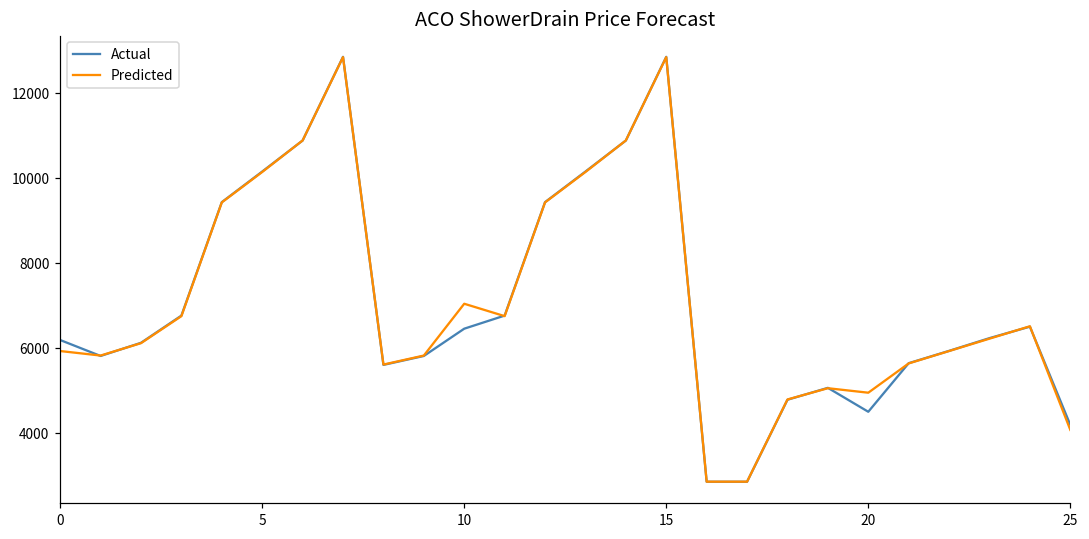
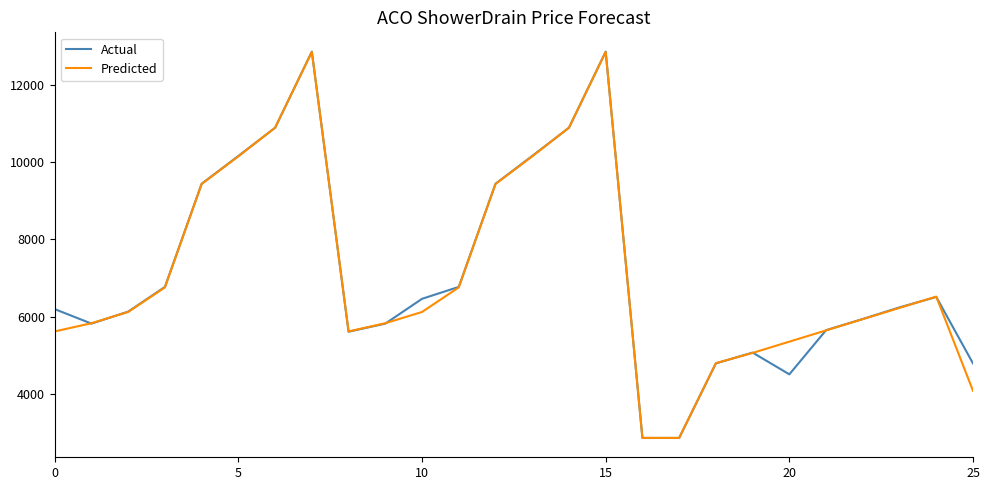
  {
    "Actual": {
      "0": 6200,
      "10": 6500,
      "20": 4500,
-     "25": 4200
+     "25": 4800
    },
    "Predicted": {
-     "0": 5900,
-     "10": 7000,
-     "20": 5000,
+     "0": 5600,
+     "10": 6100,
+     "20": 5400,
      "25": 4100
    }
  }
